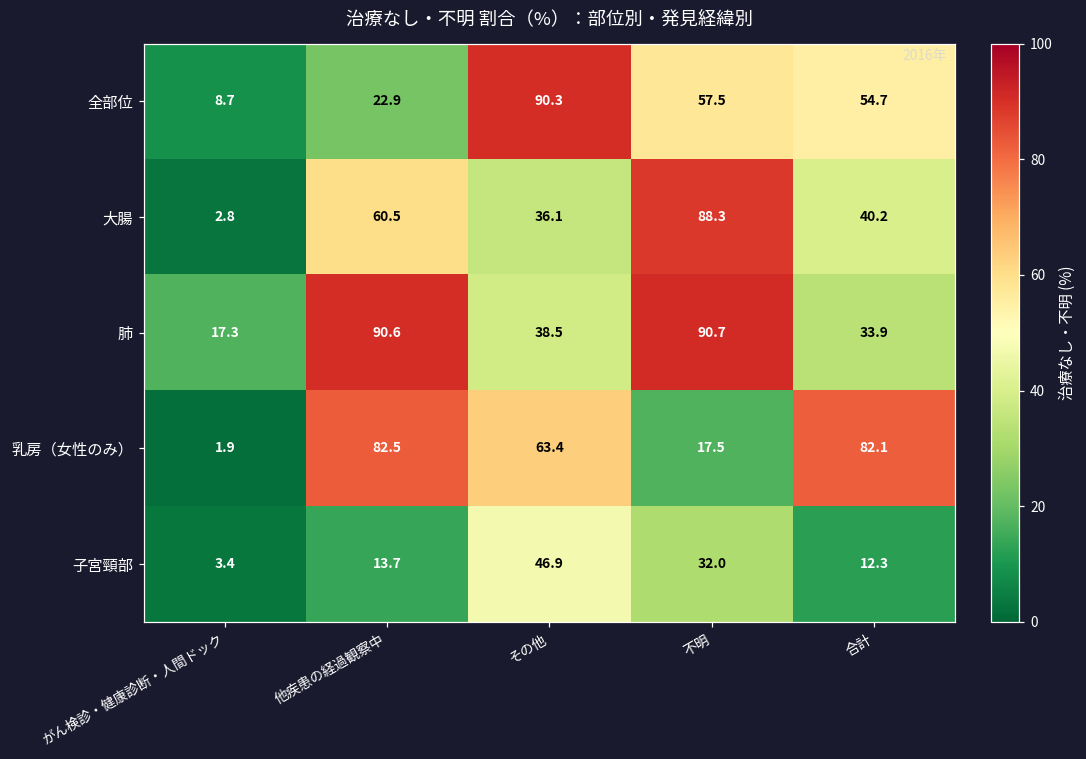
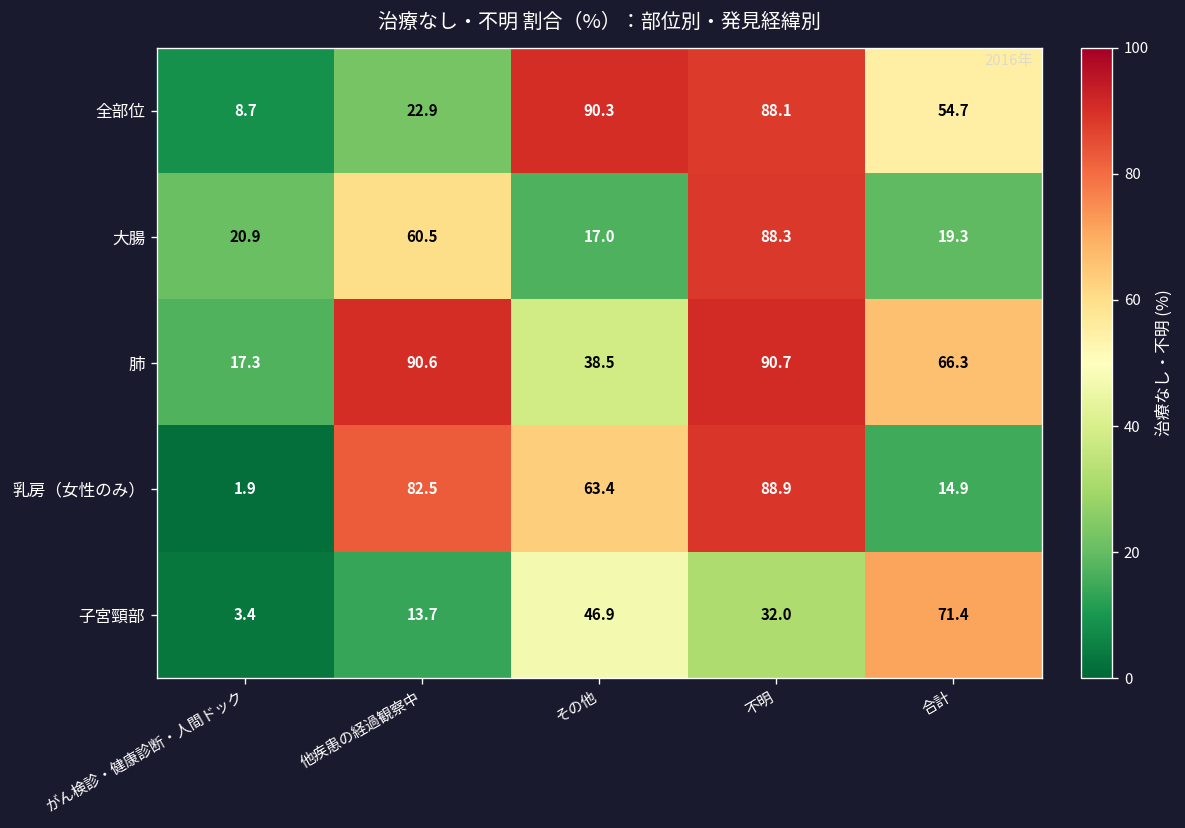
  {
    "全部位": {
      "がん検診・健康診断・人間ドック": 8.7,
      "他疾患の経過観察中": 22.9,
      "その他": 90.3,
-     "不明": 57.5,
+     "不明": 88.1,
      "合計": 54.7
    },
    "大腸": {
-     "がん検診・健康診断・人間ドック": 2.8,
+     "がん検診・健康診断・人間ドック": 20.9,
      "他疾患の経過観察中": 60.5,
-     "その他": 36.1,
+     "その他": 17.0,
      "不明": 88.3,
-     "合計": 40.2
+     "合計": 19.3
    },
    "肺": {
      "がん検診・健康診断・人間ドック": 17.3,
      "他疾患の経過観察中": 90.6,
      "その他": 38.5,
      "不明": 90.7,
-     "合計": 33.9
+     "合計": 66.3
    },
    "乳房（女性のみ）": {
      "がん検診・健康診断・人間ドック": 1.9,
      "他疾患の経過観察中": 82.5,
      "その他": 63.4,
-     "不明": 17.5,
-     "合計": 82.1
+     "不明": 88.9,
+     "合計": 14.9
    },
    "子宮頸部": {
      "がん検診・健康診断・人間ドック": 3.4,
      "他疾患の経過観察中": 13.7,
      "その他": 46.9,
      "不明": 32.0,
-     "合計": 12.3
+     "合計": 71.4
    }
  }
